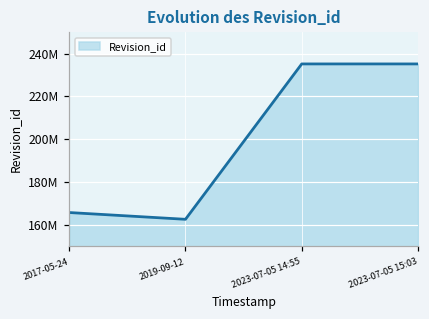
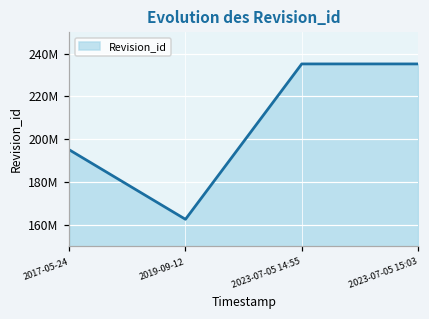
  {
-   "2017-05-24": 166000000,
+   "2017-05-24": 195000000,
    "2019-09-12": 163000000,
    "2023-07-05 14:55": 235000000,
    "2023-07-05 15:03": 235000000
  }
